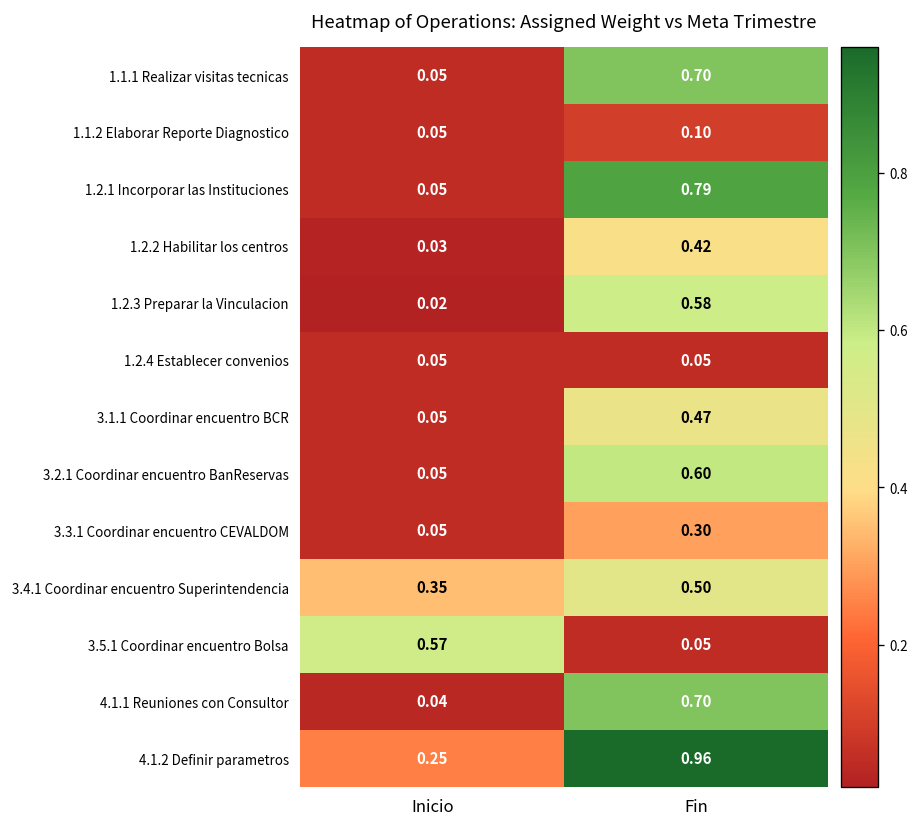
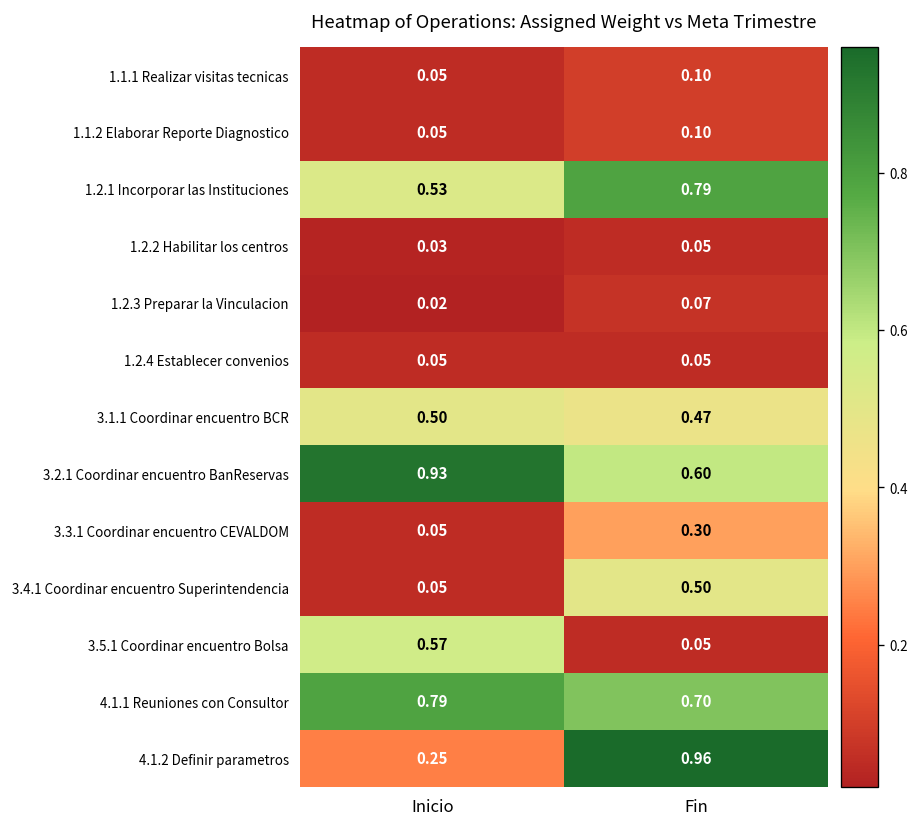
  {
    "1.1.1 Realizar visitas tecnicas": {
      "Inicio": 0.05,
-     "Fin": 0.70
+     "Fin": 0.10
    },
    "1.1.2 Elaborar Reporte Diagnostico": {
      "Inicio": 0.05,
      "Fin": 0.10
    },
    "1.2.1 Incorporar las Instituciones": {
-     "Inicio": 0.05,
+     "Inicio": 0.53,
      "Fin": 0.79
    },
    "1.2.2 Habilitar los centros": {
      "Inicio": 0.03,
-     "Fin": 0.42
+     "Fin": 0.05
    },
    "1.2.3 Preparar la Vinculacion": {
      "Inicio": 0.02,
-     "Fin": 0.58
+     "Fin": 0.07
    },
    "1.2.4 Establecer convenios": {
      "Inicio": 0.05,
      "Fin": 0.05
    },
    "3.1.1 Coordinar encuentro BCR": {
-     "Inicio": 0.05,
+     "Inicio": 0.50,
      "Fin": 0.47
    },
    "3.2.1 Coordinar encuentro BanReservas": {
-     "Inicio": 0.05,
+     "Inicio": 0.93,
      "Fin": 0.60
    },
    "3.3.1 Coordinar encuentro CEVALDOM": {
      "Inicio": 0.05,
      "Fin": 0.30
    },
    "3.4.1 Coordinar encuentro Superintendencia": {
-     "Inicio": 0.35,
+     "Inicio": 0.05,
      "Fin": 0.50
    },
    "3.5.1 Coordinar encuentro Bolsa": {
      "Inicio": 0.57,
      "Fin": 0.05
    },
    "4.1.1 Reuniones con Consultor": {
-     "Inicio": 0.04,
+     "Inicio": 0.79,
      "Fin": 0.70
    },
    "4.1.2 Definir parametros": {
      "Inicio": 0.25,
      "Fin": 0.96
    }
  }
